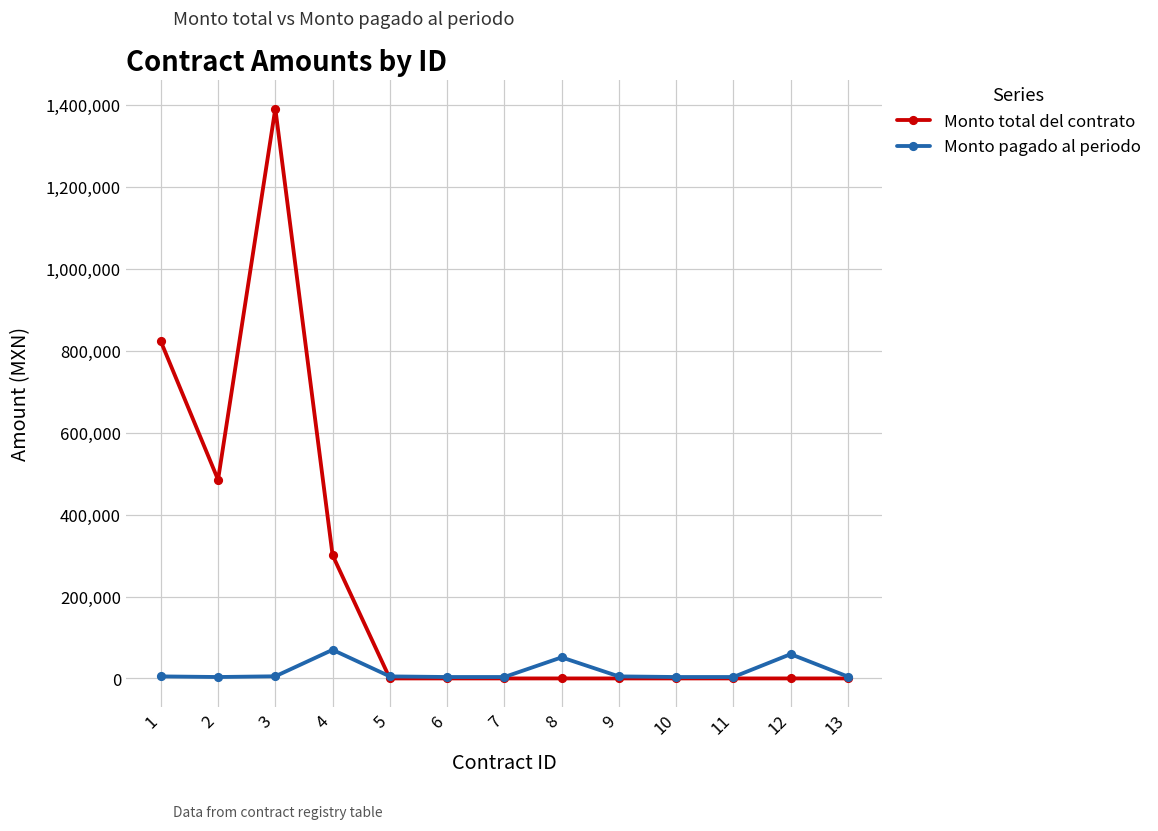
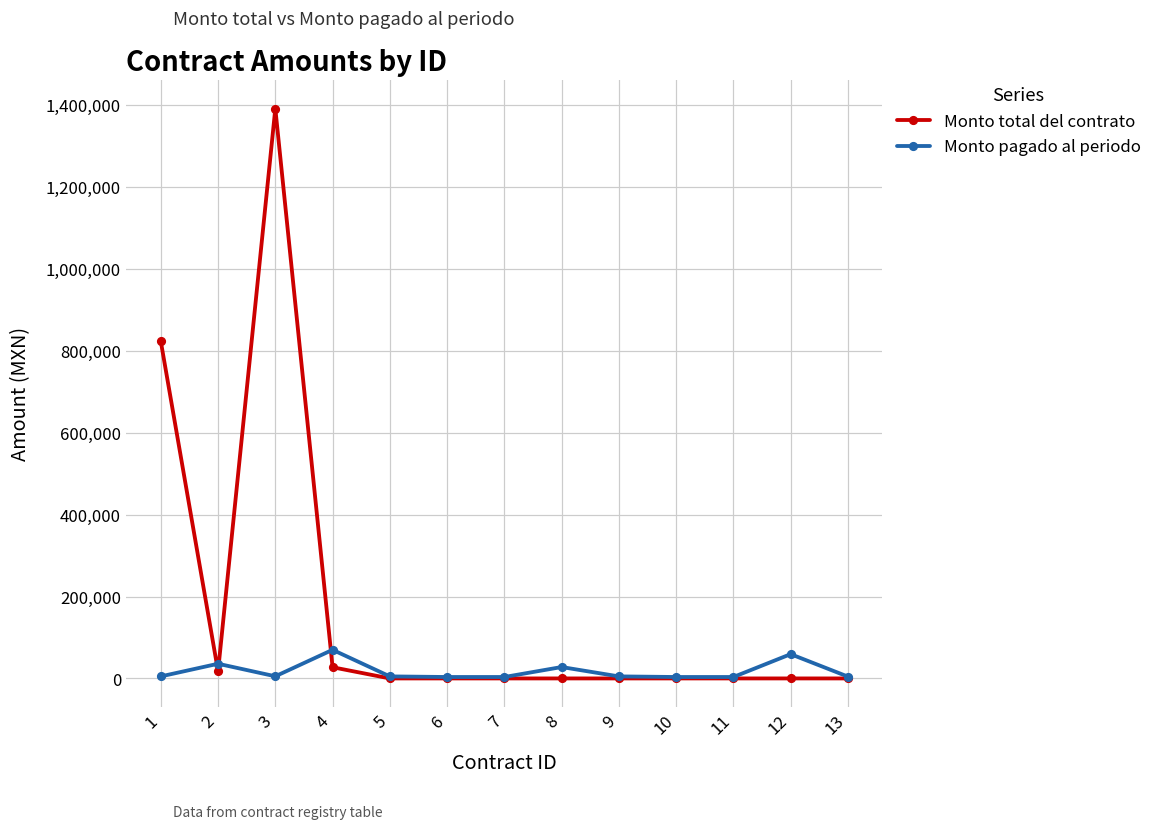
  {
    "Monto total del contrato": {
      "1": "820,000",
-     "2": "490,000",
+     "2": "20,000",
      "3": "1,390,000",
-     "4": "300,000",
+     "4": "30,000",
      "8": "0",
      "12": "0"
    },
    "Monto pagado al periodo": {
      "1": "0",
-     "2": "0",
+     "2": "40,000",
      "3": "10,000",
      "4": "70,000",
-     "8": "50,000",
+     "8": "30,000",
      "12": "60,000"
    }
  }
